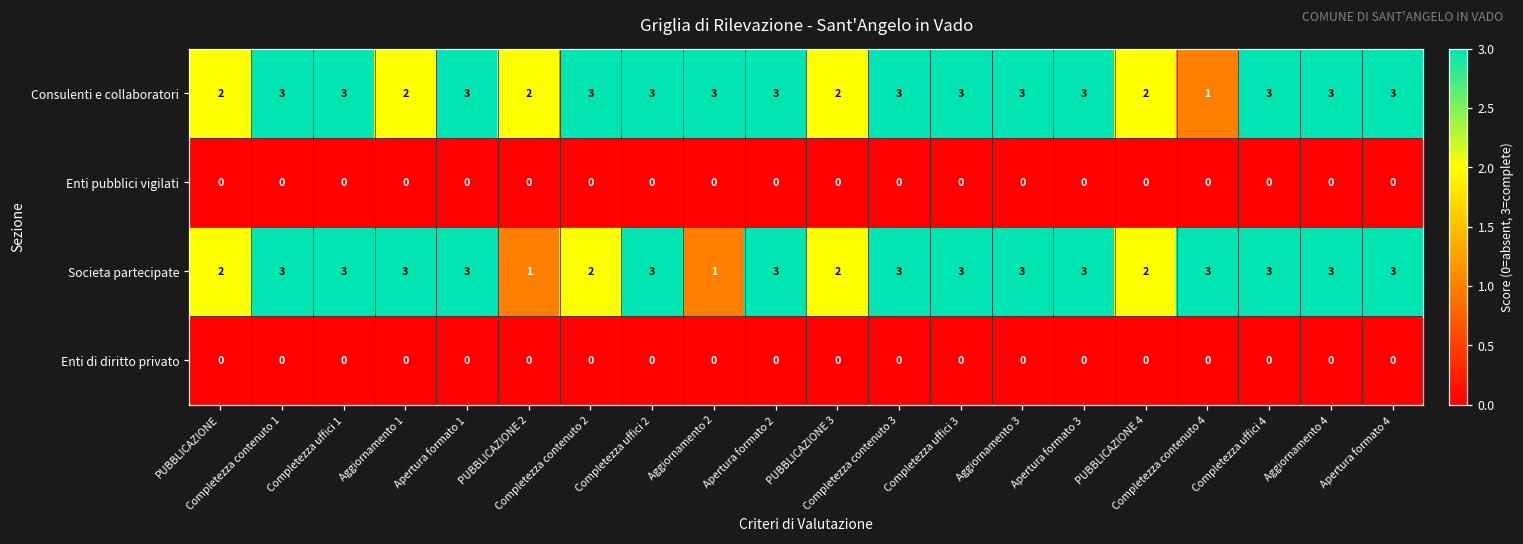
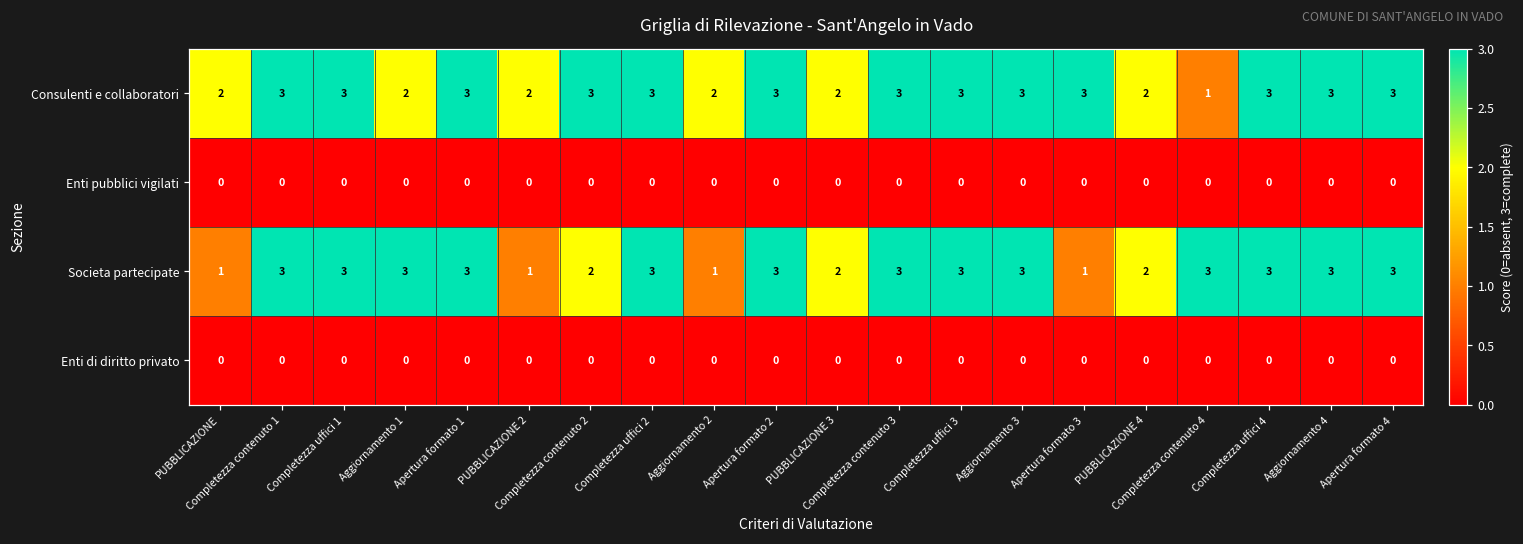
  {
    "Consulenti e collaboratori": {
      "PUBBLICAZIONE": 2,
      "Completezza contenuto 1": 3,
      "Completezza uffici 1": 3,
      "Aggiornamento 1": 2,
      "Apertura formato 1": 3,
      "PUBBLICAZIONE 2": 2,
      "Completezza contenuto 2": 3,
      "Completezza uffici 2": 3,
-     "Aggiornamento 2": 3,
+     "Aggiornamento 2": 2,
      "Apertura formato 2": 3,
      "PUBBLICAZIONE 3": 2,
      "Completezza contenuto 3": 3,
      "Completezza uffici 3": 3,
      "Aggiornamento 3": 3,
      "Apertura formato 3": 3,
      "PUBBLICAZIONE 4": 2,
      "Completezza contenuto 4": 1,
      "Completezza uffici 4": 3,
      "Aggiornamento 4": 3,
      "Apertura formato 4": 3
    },
    "Enti pubblici vigilati": {
      "PUBBLICAZIONE": 0,
      "Completezza contenuto 1": 0,
      "Completezza uffici 1": 0,
      "Aggiornamento 1": 0,
      "Apertura formato 1": 0,
      "PUBBLICAZIONE 2": 0,
      "Completezza contenuto 2": 0,
      "Completezza uffici 2": 0,
      "Aggiornamento 2": 0,
      "Apertura formato 2": 0,
      "PUBBLICAZIONE 3": 0,
      "Completezza contenuto 3": 0,
      "Completezza uffici 3": 0,
      "Aggiornamento 3": 0,
      "Apertura formato 3": 0,
      "PUBBLICAZIONE 4": 0,
      "Completezza contenuto 4": 0,
      "Completezza uffici 4": 0,
      "Aggiornamento 4": 0,
      "Apertura formato 4": 0
    },
    "Societa partecipate": {
-     "PUBBLICAZIONE": 2,
+     "PUBBLICAZIONE": 1,
      "Completezza contenuto 1": 3,
      "Completezza uffici 1": 3,
      "Aggiornamento 1": 3,
      "Apertura formato 1": 3,
      "PUBBLICAZIONE 2": 1,
      "Completezza contenuto 2": 2,
      "Completezza uffici 2": 3,
      "Aggiornamento 2": 1,
      "Apertura formato 2": 3,
      "PUBBLICAZIONE 3": 2,
      "Completezza contenuto 3": 3,
      "Completezza uffici 3": 3,
      "Aggiornamento 3": 3,
-     "Apertura formato 3": 3,
+     "Apertura formato 3": 1,
      "PUBBLICAZIONE 4": 2,
      "Completezza contenuto 4": 3,
      "Completezza uffici 4": 3,
      "Aggiornamento 4": 3,
      "Apertura formato 4": 3
    },
    "Enti di diritto privato": {
      "PUBBLICAZIONE": 0,
      "Completezza contenuto 1": 0,
      "Completezza uffici 1": 0,
      "Aggiornamento 1": 0,
      "Apertura formato 1": 0,
      "PUBBLICAZIONE 2": 0,
      "Completezza contenuto 2": 0,
      "Completezza uffici 2": 0,
      "Aggiornamento 2": 0,
      "Apertura formato 2": 0,
      "PUBBLICAZIONE 3": 0,
      "Completezza contenuto 3": 0,
      "Completezza uffici 3": 0,
      "Aggiornamento 3": 0,
      "Apertura formato 3": 0,
      "PUBBLICAZIONE 4": 0,
      "Completezza contenuto 4": 0,
      "Completezza uffici 4": 0,
      "Aggiornamento 4": 0,
      "Apertura formato 4": 0
    }
  }
